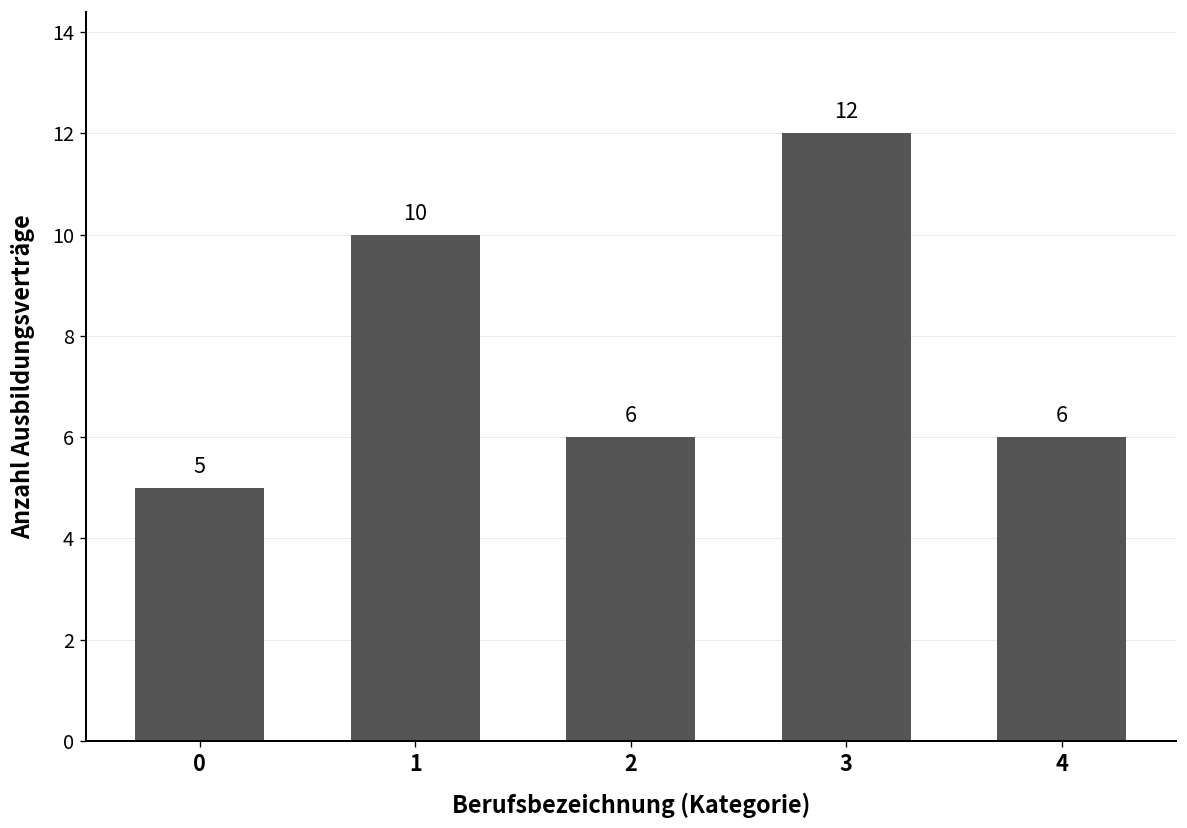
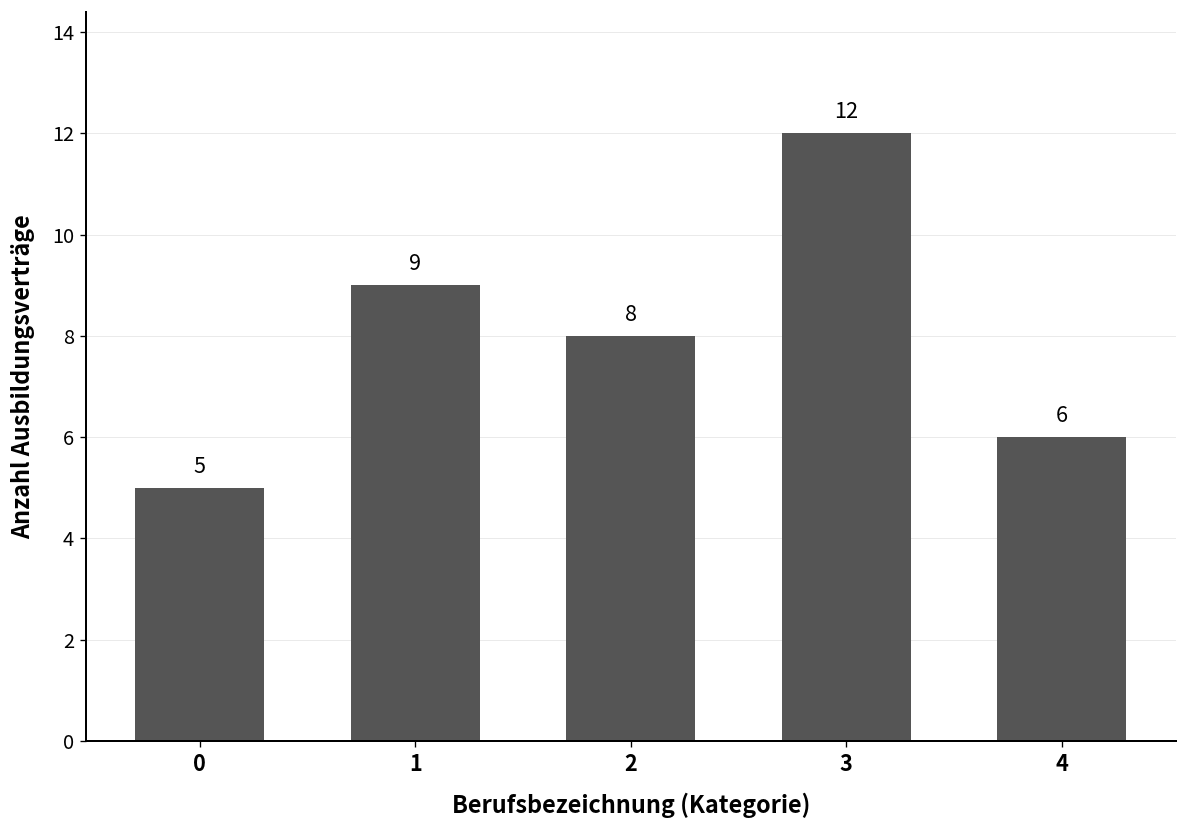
  {
    "0": 5,
-   "1": 10,
-   "2": 6,
+   "1": 9,
+   "2": 8,
    "3": 12,
    "4": 6
  }
